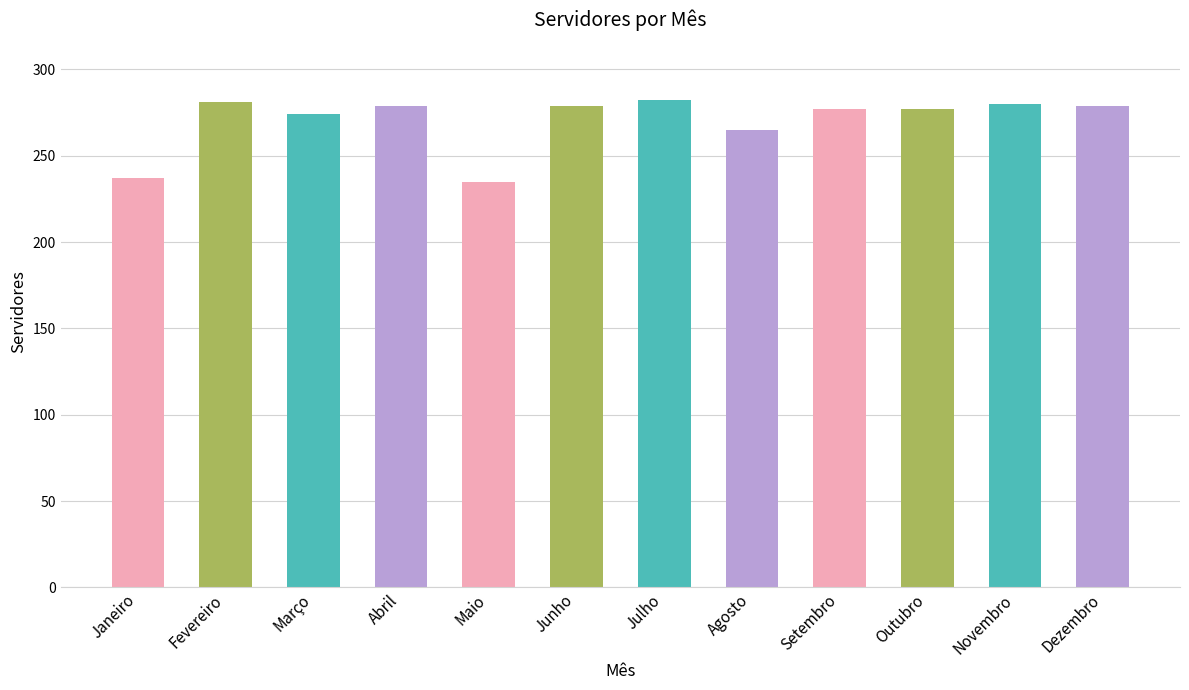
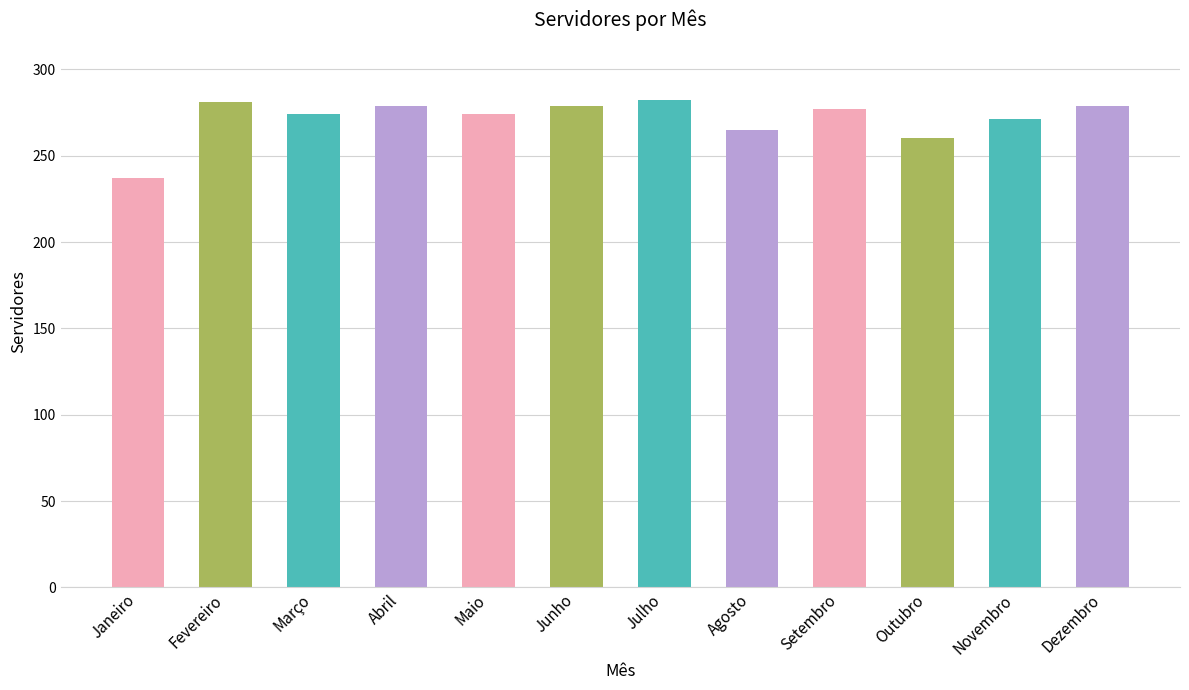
  {
    "Janeiro": 237,
    "Fevereiro": 281,
    "Março": 274,
    "Abril": 279,
-   "Maio": 235,
+   "Maio": 274,
    "Junho": 279,
    "Julho": 282,
    "Agosto": 265,
    "Setembro": 277,
-   "Outubro": 277,
-   "Novembro": 280,
+   "Outubro": 260,
+   "Novembro": 271,
    "Dezembro": 279
  }
